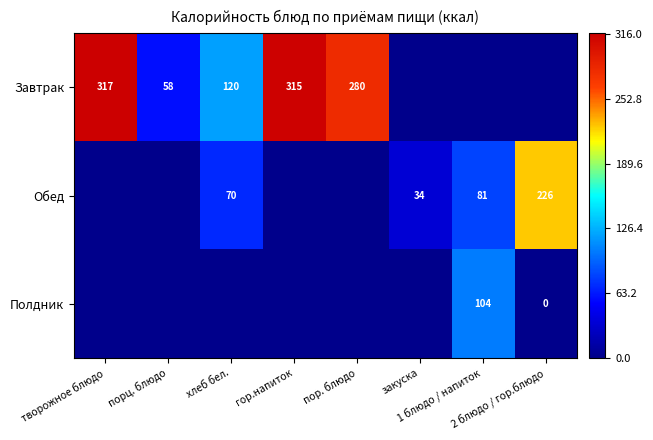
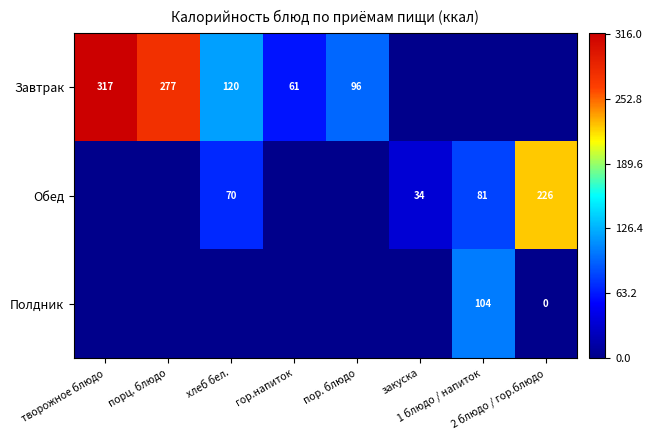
  {
    "Завтрак": {
      "творожное блюдо": 317,
-     "порц. блюдо": 58,
+     "порц. блюдо": 277,
      "хлеб бел.": 120,
-     "гор.напиток": 315,
-     "пор. блюдо": 280
+     "гор.напиток": 61,
+     "пор. блюдо": 96
    },
    "Обед": {
      "хлеб бел.": 70,
      "закуска": 34,
      "1 блюдо / напиток": 81,
      "2 блюдо / гор.блюдо": 226
    },
    "Полдник": {
      "1 блюдо / напиток": 104,
      "2 блюдо / гор.блюдо": 0
    }
  }
